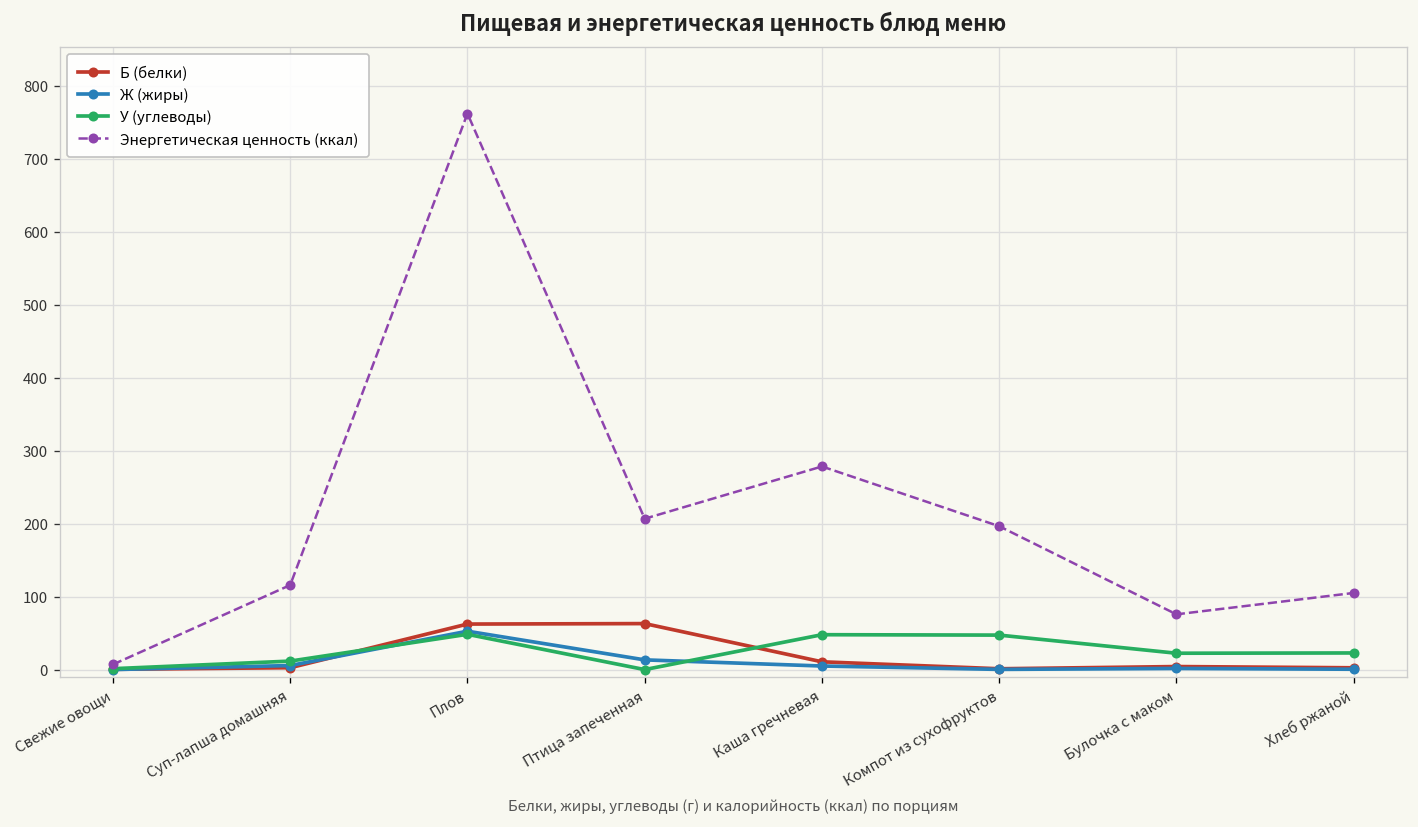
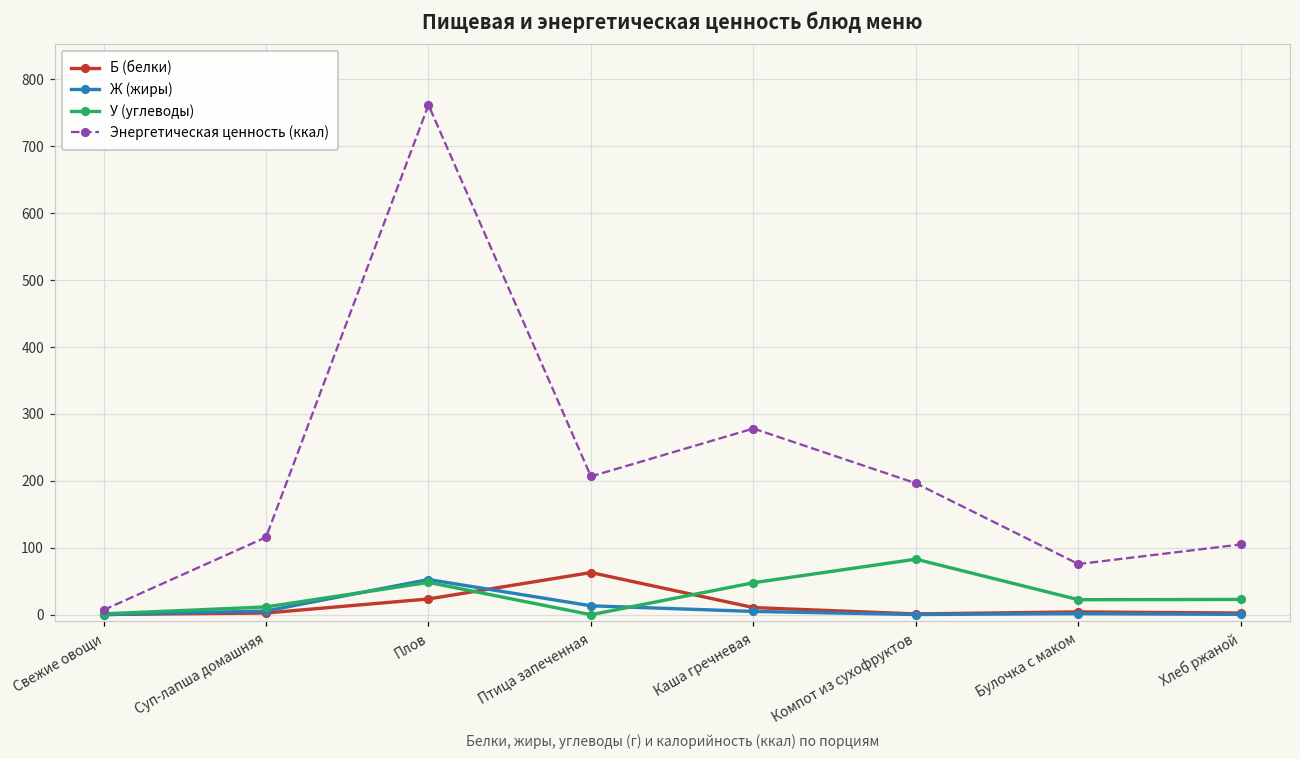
  {
    "Б (белки)": {
-     "Плов": 60,
+     "Плов": 20,
      "Птица запеченная": 60,
      "Каша гречневая": 10
    },
    "Ж (жиры)": {
      "Плов": 50,
      "Птица запеченная": 10,
      "Каша гречневая": 0
    },
    "У (углеводы)": {
      "Суп-лапша домашняя": 10,
      "Плов": 50,
      "Птица запеченная": 0,
      "Каша гречневая": 50,
-     "Компот из сухофруктов": 50,
+     "Компот из сухофруктов": 80,
      "Булочка с маком": 20,
      "Хлеб ржаной": 20
    },
    "Энергетическая ценность (ккал)": {
      "Свежие овощи": 10,
      "Суп-лапша домашняя": 120,
      "Плов": 760,
      "Птица запеченная": 210,
      "Каша гречневая": 280,
      "Компот из сухофруктов": 200,
      "Булочка с маком": 80,
      "Хлеб ржаной": 110
    }
  }
